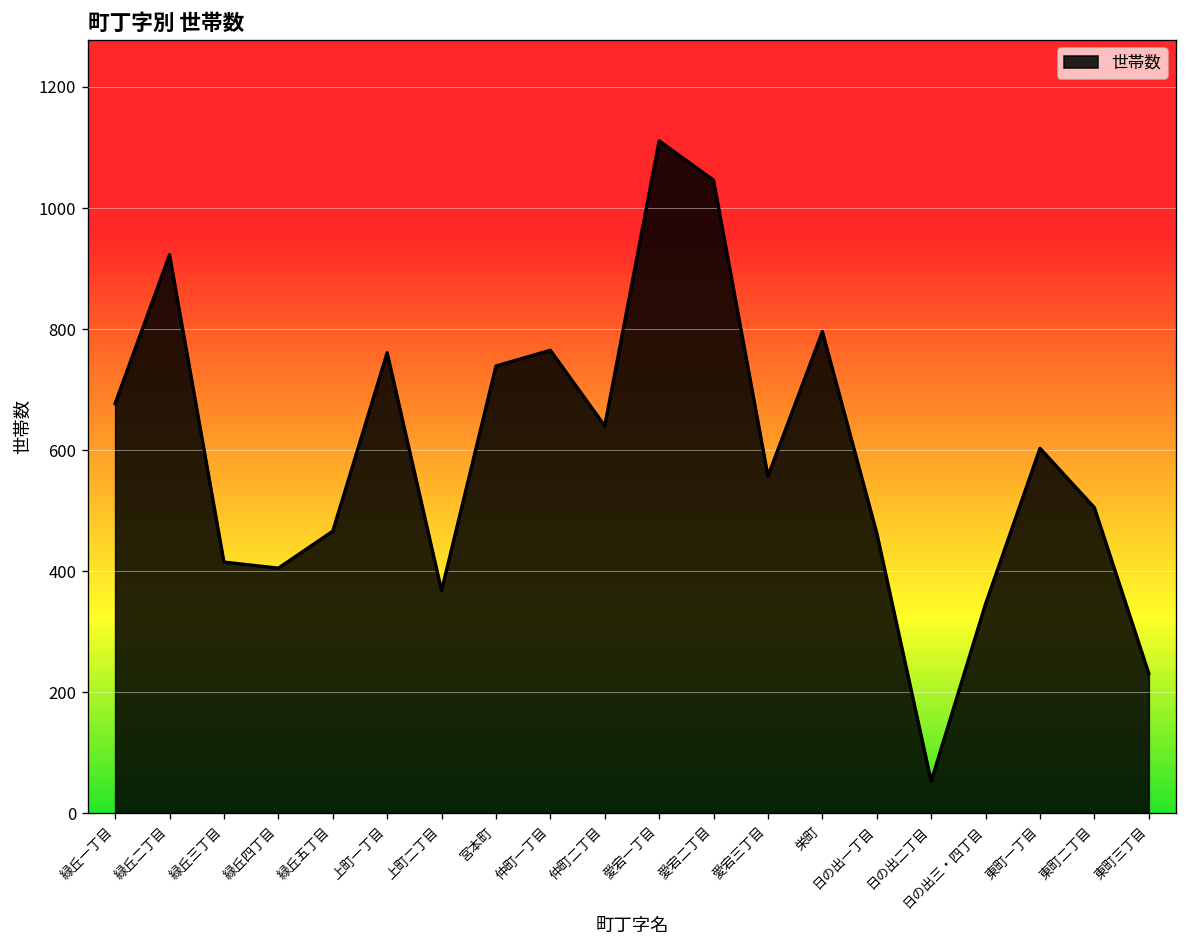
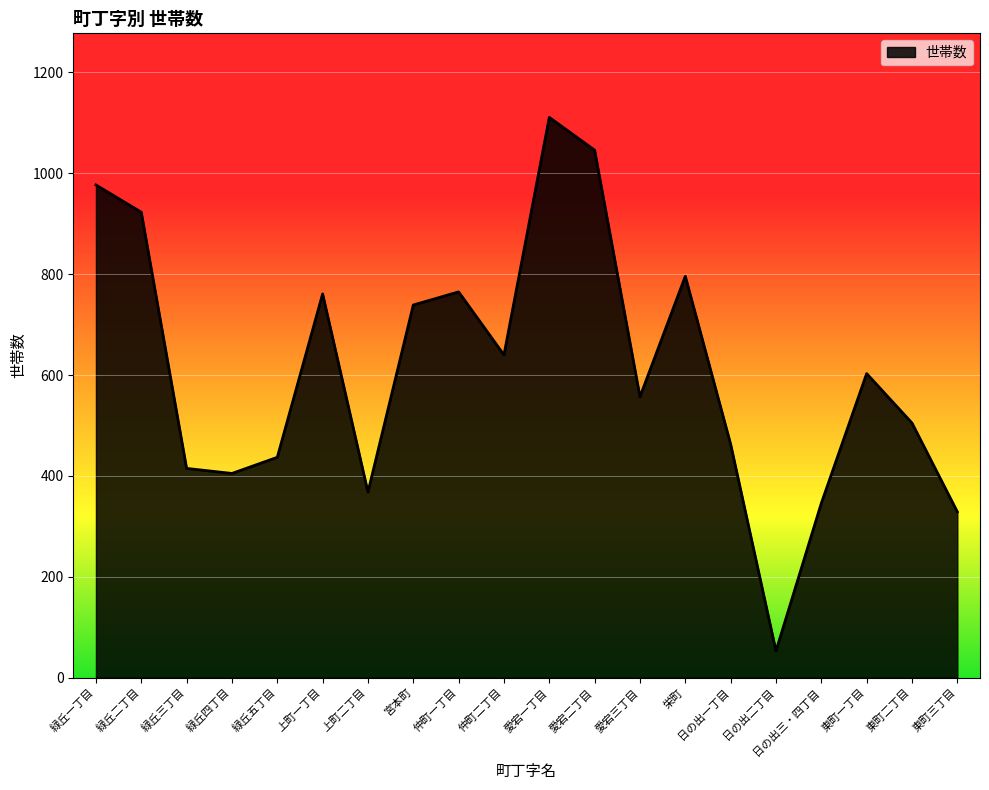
  {
-   "緑丘一丁目": 680,
+   "緑丘一丁目": 980,
    "緑丘二丁目": 920,
    "緑丘三丁目": 420,
    "緑丘四丁目": 410,
-   "緑丘五丁目": 470,
+   "緑丘五丁目": 440,
    "上町一丁目": 760,
    "上町二丁目": 370,
    "宮本町": 740,
    "仲町一丁目": 770,
    "仲町二丁目": 640,
    "愛宕一丁目": 1110,
    "愛宕二丁目": 1050,
    "愛宕三丁目": 560,
    "栄町": 800,
    "日の出一丁目": 460,
    "日の出二丁目": 50,
    "日の出三・四丁目": 350,
    "東町一丁目": 600,
    "東町二丁目": 510,
-   "東町三丁目": 230
+   "東町三丁目": 330
  }
